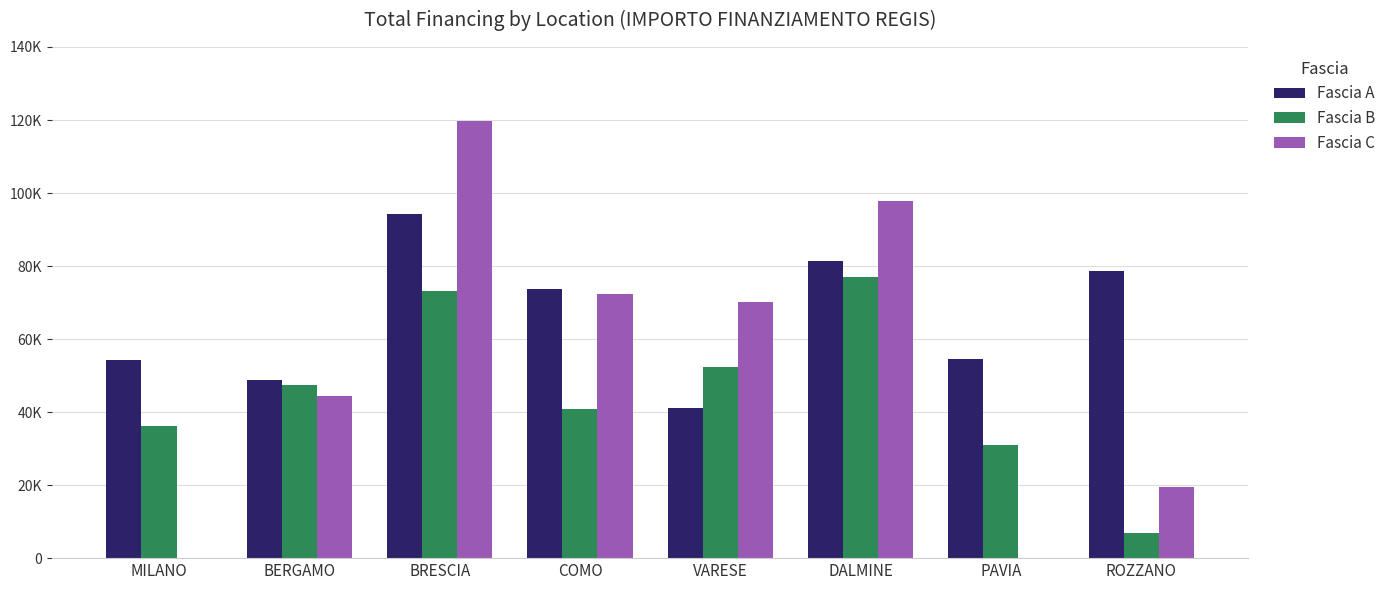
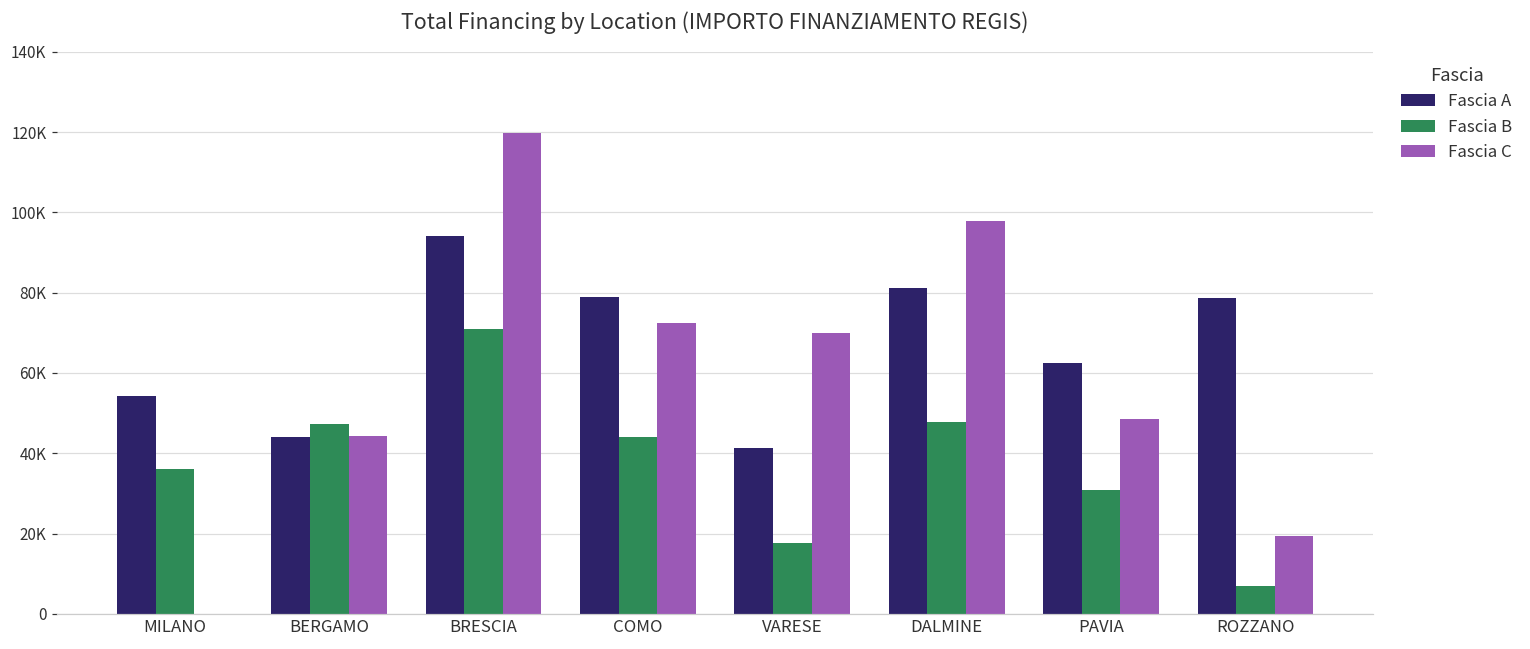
  {
    "Fascia A": {
      "MILANO": 54000,
-     "BERGAMO": 49000,
+     "BERGAMO": 44000,
      "BRESCIA": 94000,
-     "COMO": 74000,
+     "COMO": 79000,
      "VARESE": 41000,
      "DALMINE": 81000,
-     "PAVIA": 55000,
+     "PAVIA": 62000,
      "ROZZANO": 79000
    },
    "Fascia B": {
      "MILANO": 36000,
      "BERGAMO": 47000,
-     "BRESCIA": 73000,
-     "COMO": 41000,
-     "VARESE": 52000,
-     "DALMINE": 77000,
+     "BRESCIA": 71000,
+     "COMO": 44000,
+     "VARESE": 18000,
+     "DALMINE": 48000,
      "PAVIA": 31000,
      "ROZZANO": 7000
    },
    "Fascia C": {
      "MILANO": 0,
      "BERGAMO": 44000,
      "BRESCIA": 120000,
      "COMO": 72000,
      "VARESE": 70000,
      "DALMINE": 98000,
-     "PAVIA": 0,
+     "PAVIA": 48000,
      "ROZZANO": 19000
    }
  }
